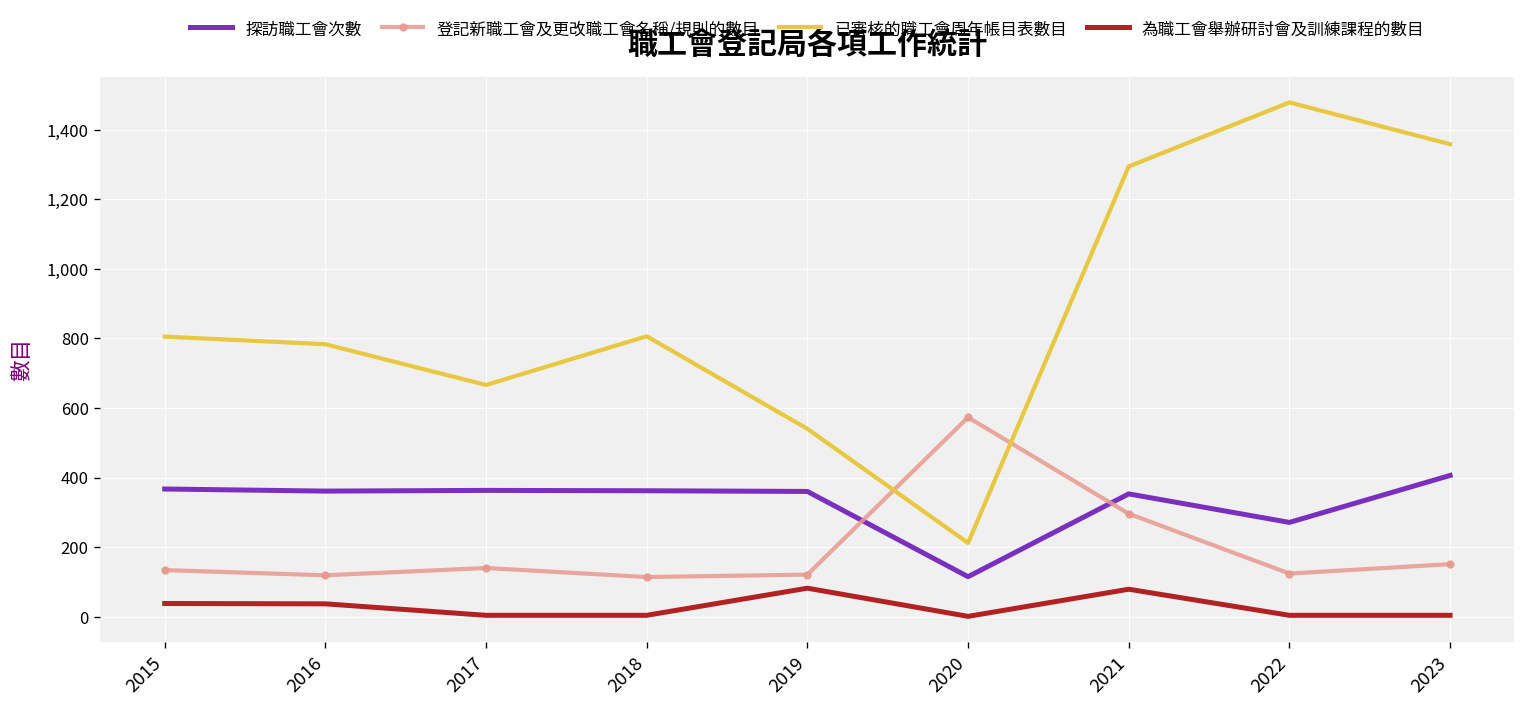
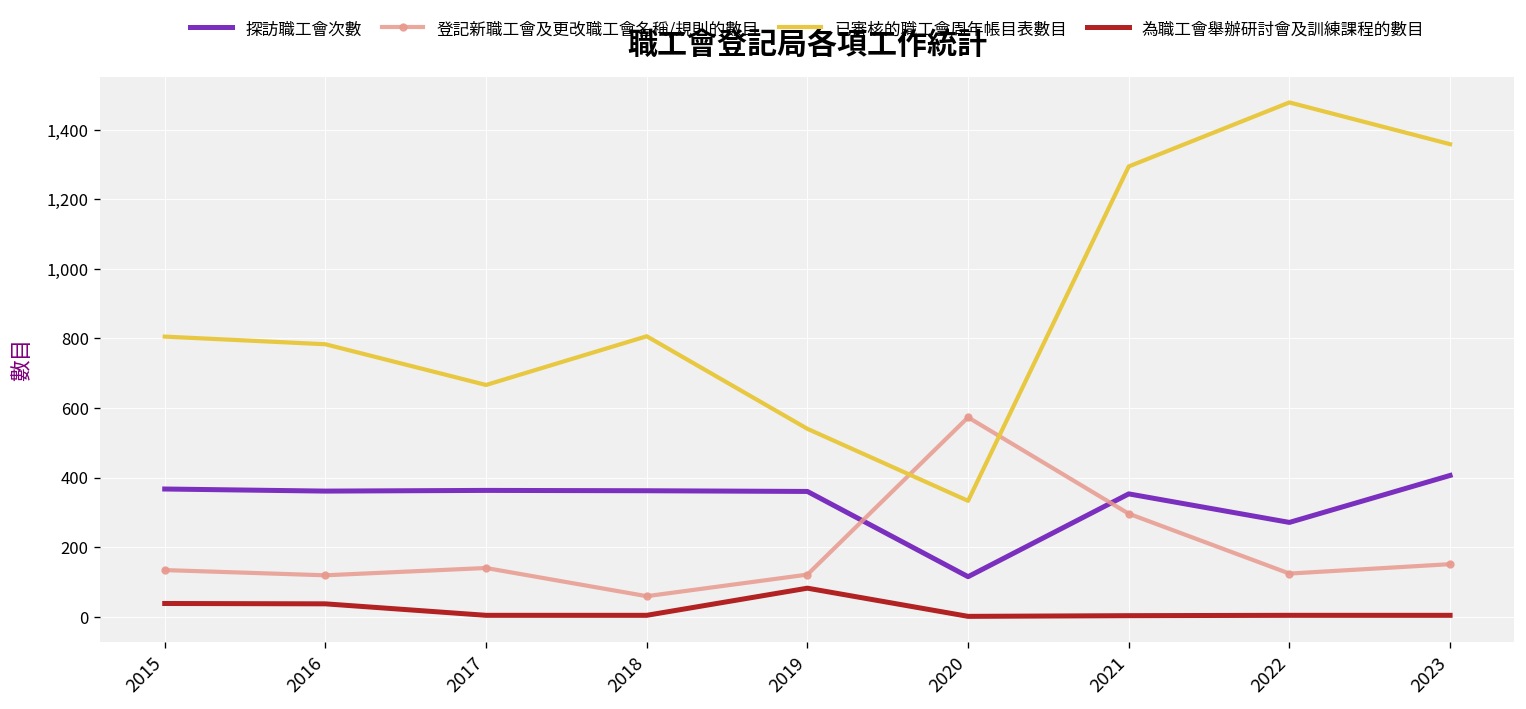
  {
    "探訪職工會次數": {
      "2015": "370",
      "2016": "360",
      "2017": "360",
      "2018": "360",
      "2019": "360",
      "2020": "120",
      "2021": "350",
      "2022": "270",
      "2023": "410"
    },
    "登記新職工會及更改職工會名稱/規則的數目": {
      "2015": "130",
      "2016": "120",
      "2017": "140",
-     "2018": "110",
+     "2018": "60",
      "2019": "120",
      "2020": "570",
      "2021": "300",
      "2022": "120",
      "2023": "150"
    },
    "已審核的職工會周年帳目表數目": {
      "2015": "810",
      "2016": "780",
      "2017": "670",
      "2018": "810",
      "2019": "540",
-     "2020": "210",
+     "2020": "330",
      "2021": "1,290",
      "2022": "1,480",
      "2023": "1,360"
    },
    "為職工會舉辦研討會及訓練課程的數目": {
      "2015": "40",
      "2016": "40",
      "2017": "0",
      "2018": "0",
      "2019": "80",
      "2020": "0",
-     "2021": "80",
+     "2021": "0",
      "2022": "0",
      "2023": "0"
    }
  }
